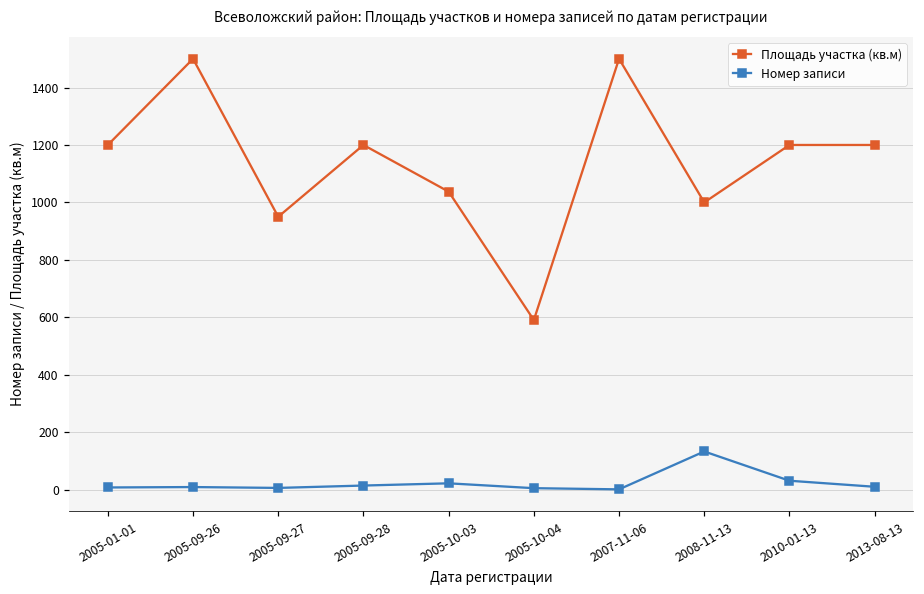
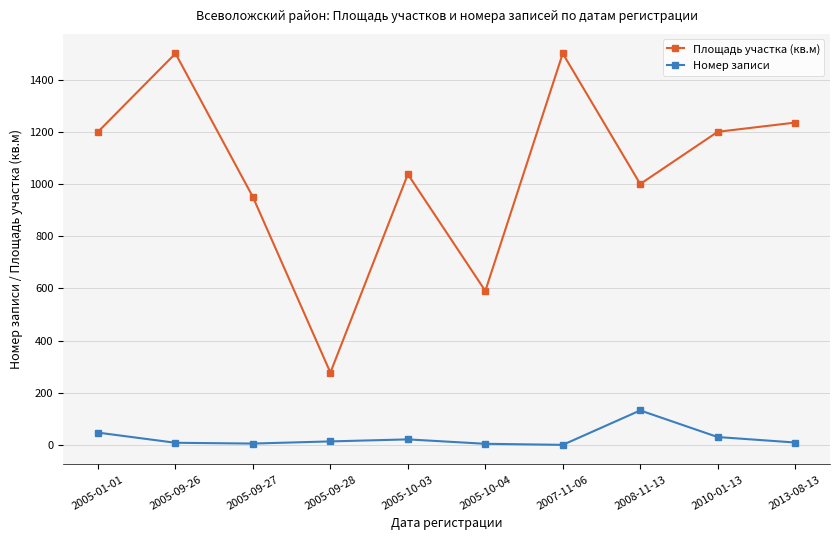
  {
    "Площадь участка (кв.м)": {
      "2005-01-01": 1200,
      "2005-09-26": 1500,
      "2005-09-27": 950,
-     "2005-09-28": 1200,
+     "2005-09-28": 280,
      "2005-10-03": 1040,
      "2005-10-04": 590,
      "2007-11-06": 1500,
      "2008-11-13": 1000,
      "2010-01-13": 1200,
-     "2013-08-13": 1200
+     "2013-08-13": 1240
    },
    "Номер записи": {
-     "2005-01-01": 10,
+     "2005-01-01": 50,
      "2005-09-26": 10,
      "2005-09-27": 10,
      "2005-09-28": 10,
      "2005-10-03": 20,
      "2005-10-04": 10,
      "2007-11-06": 0,
      "2008-11-13": 130,
      "2010-01-13": 30,
      "2013-08-13": 10
    }
  }
